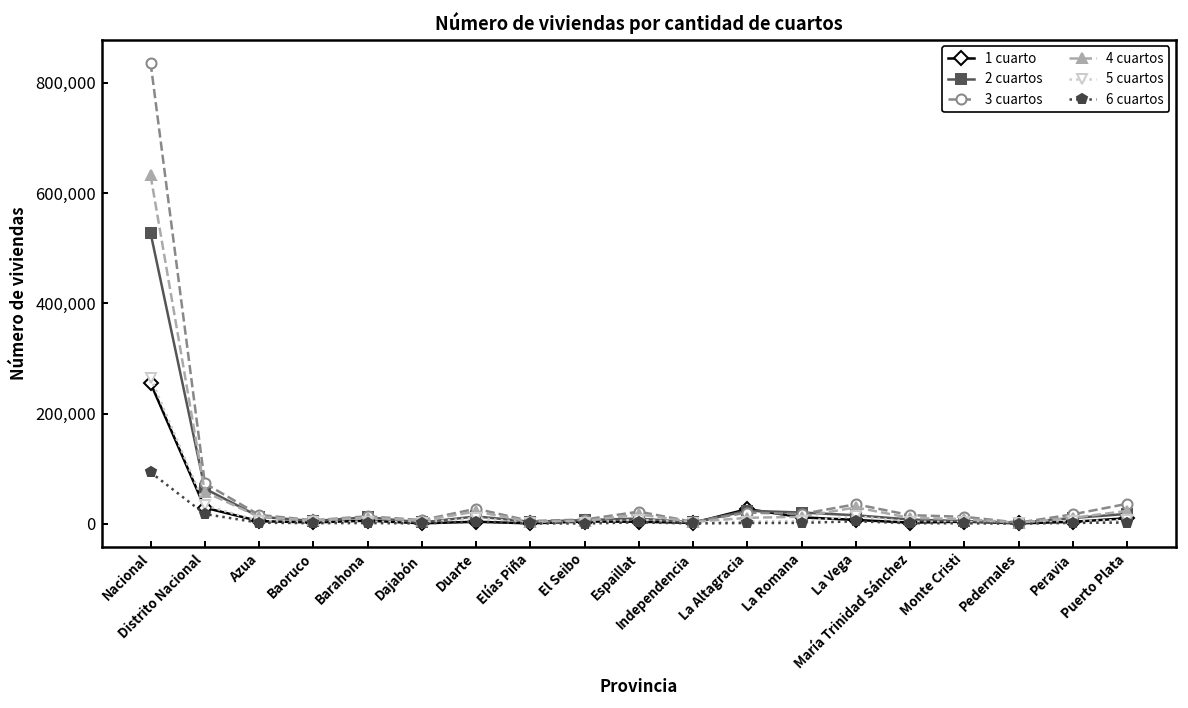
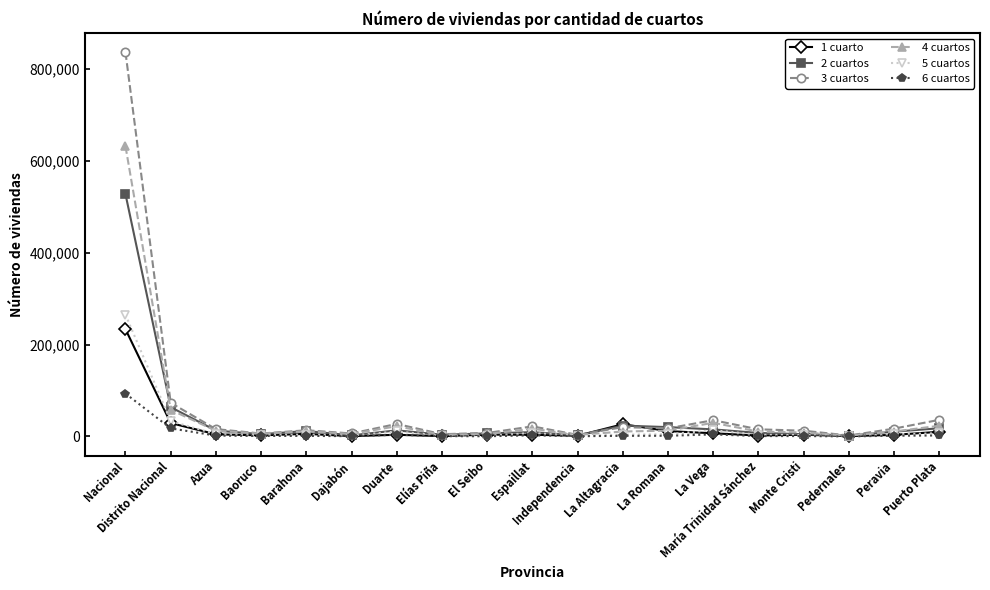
  {
    "1 cuarto": {
-     "Nacional": "250,000"
+     "Nacional": "230,000"
    }
  }
